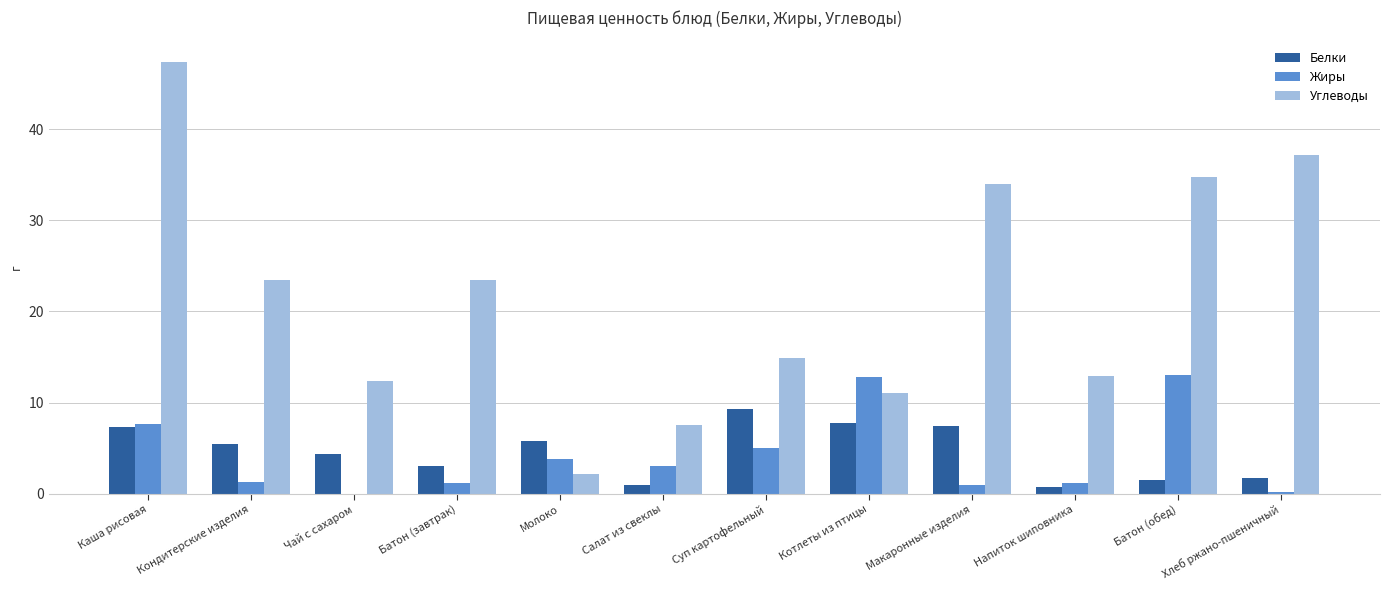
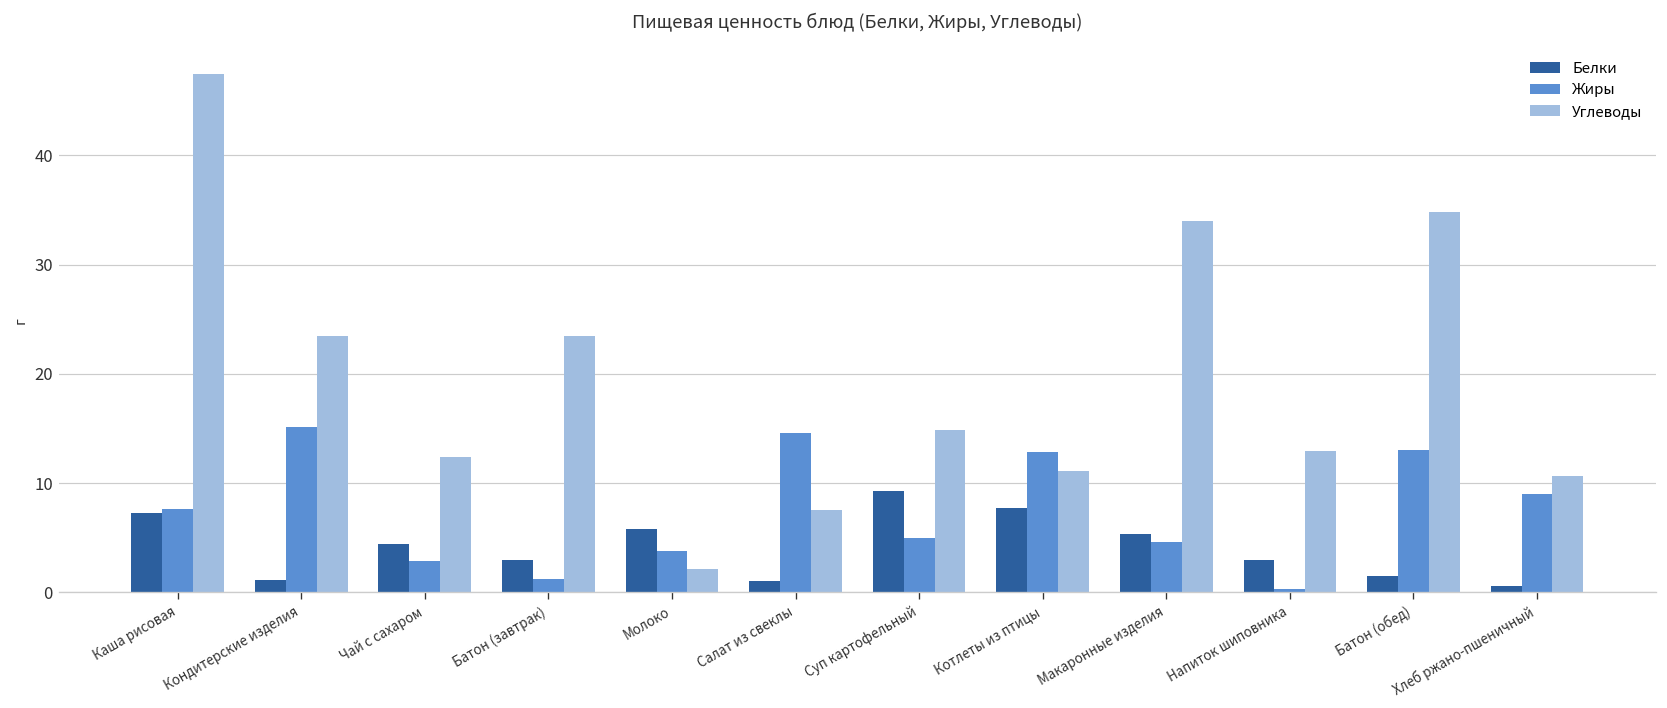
  {
    "Белки": {
      "Каша рисовая": 7,
-     "Кондитерские изделия": 5,
+     "Кондитерские изделия": 1,
      "Чай с сахаром": 4,
      "Батон (завтрак)": 3,
      "Молоко": 6,
      "Салат из свеклы": 1,
      "Суп картофельный": 9,
      "Котлеты из птицы": 8,
-     "Макаронные изделия": 7,
-     "Напиток шиповника": 1,
+     "Макаронные изделия": 5,
+     "Напиток шиповника": 3,
      "Батон (обед)": 2,
-     "Хлеб ржано-пшеничный": 2
+     "Хлеб ржано-пшеничный": 1
    },
    "Жиры": {
      "Каша рисовая": 8,
-     "Кондитерские изделия": 1,
-     "Чай с сахаром": 0,
+     "Кондитерские изделия": 15,
+     "Чай с сахаром": 3,
      "Батон (завтрак)": 1,
      "Молоко": 4,
-     "Салат из свеклы": 3,
+     "Салат из свеклы": 15,
      "Суп картофельный": 5,
      "Котлеты из птицы": 13,
-     "Макаронные изделия": 1,
-     "Напиток шиповника": 1,
+     "Макаронные изделия": 5,
+     "Напиток шиповника": 0,
      "Батон (обед)": 13,
-     "Хлеб ржано-пшеничный": 0
+     "Хлеб ржано-пшеничный": 9
    },
    "Углеводы": {
      "Каша рисовая": 47,
      "Кондитерские изделия": 24,
      "Чай с сахаром": 12,
      "Батон (завтрак)": 24,
      "Молоко": 2,
      "Салат из свеклы": 8,
      "Суп картофельный": 15,
      "Котлеты из птицы": 11,
      "Макаронные изделия": 34,
      "Напиток шиповника": 13,
      "Батон (обед)": 35,
-     "Хлеб ржано-пшеничный": 37
+     "Хлеб ржано-пшеничный": 11
    }
  }
